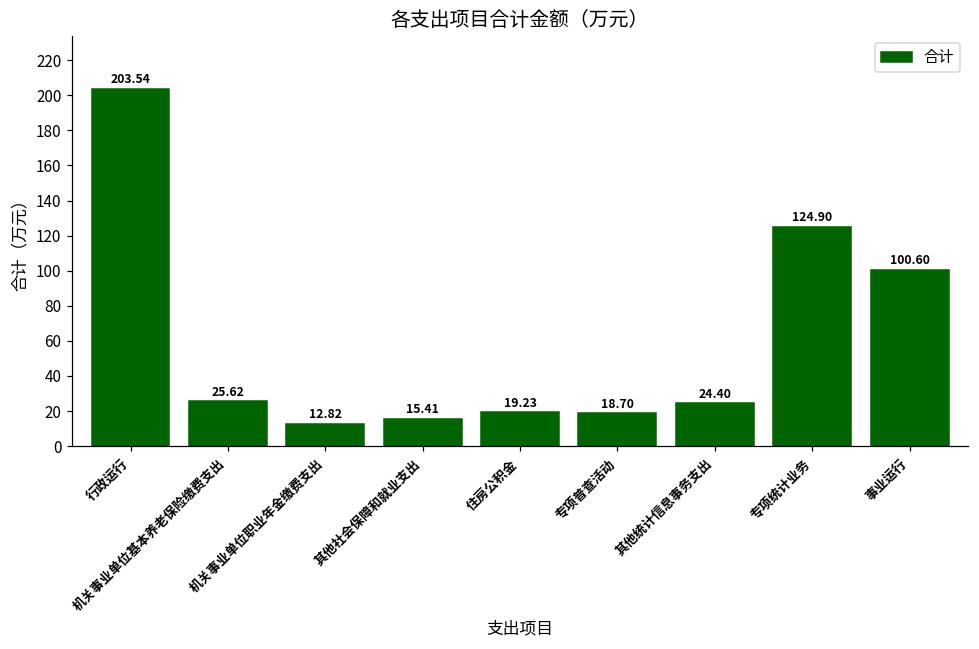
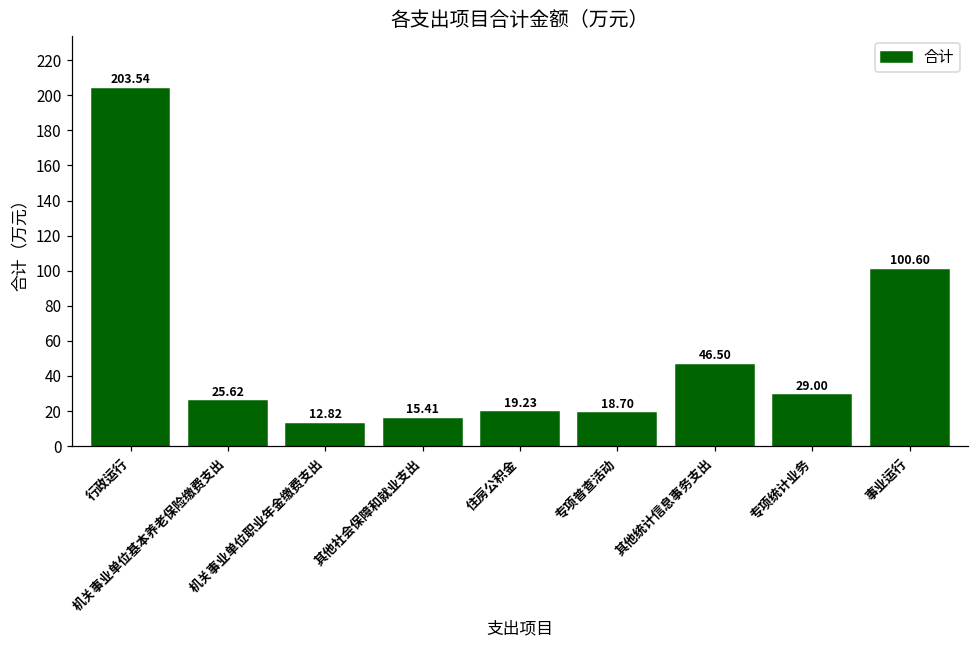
  {
    "行政运行": 203.54,
    "机关事业单位基本养老保险缴费支出": 25.62,
    "机关事业单位职业年金缴费支出": 12.82,
    "其他社会保障和就业支出": 15.41,
    "住房公积金": 19.23,
    "专项普查活动": 18.70,
-   "其他统计信息事务支出": 24.40,
-   "专项统计业务": 124.90,
+   "其他统计信息事务支出": 46.50,
+   "专项统计业务": 29.00,
    "事业运行": 100.60
  }
